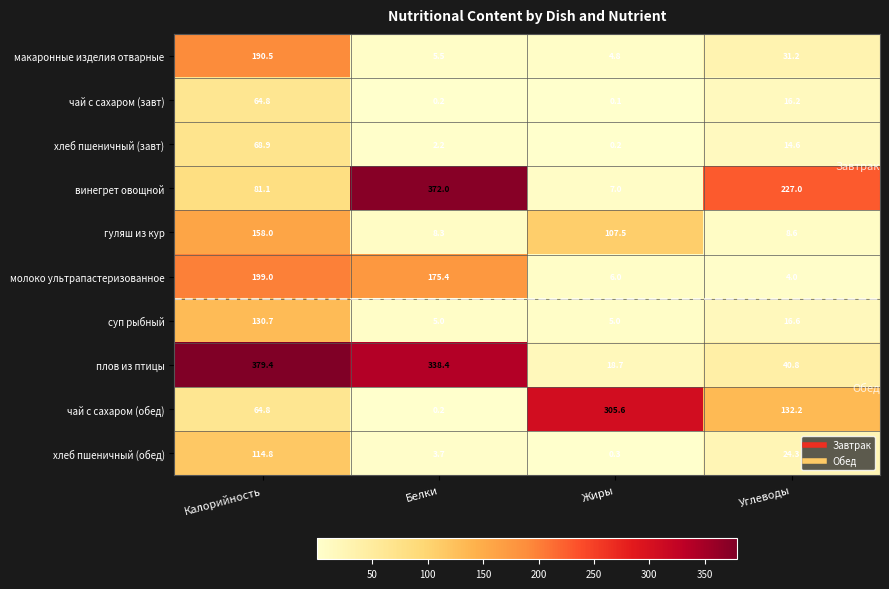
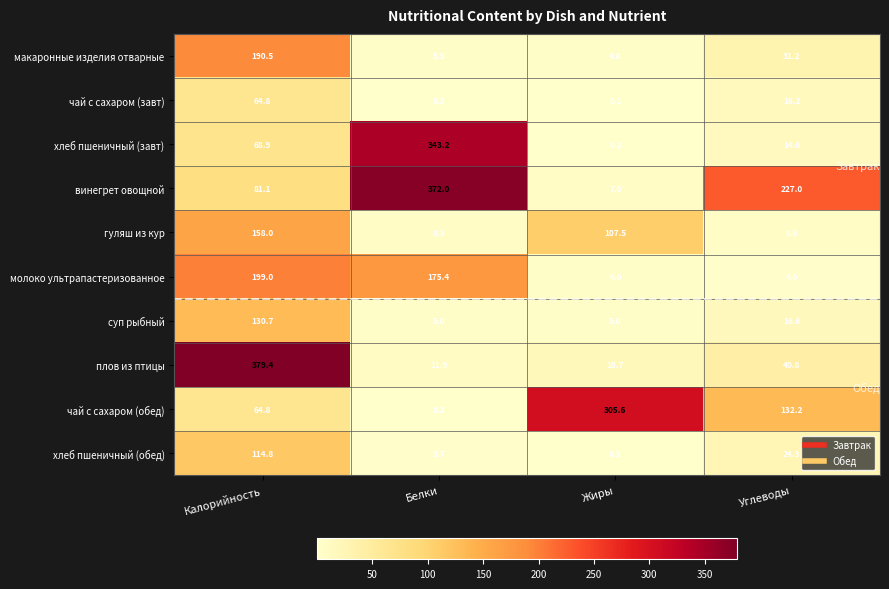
  {
    "макаронные изделия отварные": {
      "Калорийность": 190.5,
      "Белки": 5.5,
      "Жиры": 4.8,
      "Углеводы": 31.2
    },
    "чай с сахаром (завт)": {
      "Калорийность": 64.8,
      "Белки": 0.2,
      "Жиры": 0.1,
      "Углеводы": 16.2
    },
    "хлеб пшеничный (завт)": {
      "Калорийность": 68.9,
-     "Белки": 2.2,
+     "Белки": 343.2,
      "Жиры": 0.2
    },
    "винегрет овощной": {
      "Калорийность": 81.1,
      "Белки": 372.0,
      "Жиры": 7.0
    },
    "гуляш из кур": {
      "Калорийность": 158.0,
      "Белки": 8.3,
      "Жиры": 107.5,
      "Углеводы": 8.6
    },
    "молоко ультрапастеризованное": {
      "Калорийность": 199.0,
      "Белки": 175.4,
      "Жиры": 6.0,
      "Углеводы": 4.0
    },
    "суп рыбный": {
      "Калорийность": 130.7,
      "Белки": 5.0,
      "Жиры": 5.0,
      "Углеводы": 16.6
    },
    "плов из птицы": {
      "Калорийность": 379.4,
-     "Белки": 338.4,
+     "Белки": 11.9,
      "Жиры": 18.7
    },
    "чай с сахаром (обед)": {
      "Калорийность": 64.8,
      "Белки": 0.2,
      "Жиры": 305.6,
      "Углеводы": 132.2
    },
    "хлеб пшеничный (обед)": {
      "Калорийность": 114.8,
      "Белки": 3.7,
      "Жиры": 0.3,
      "Углеводы": 24.3
    }
  }
